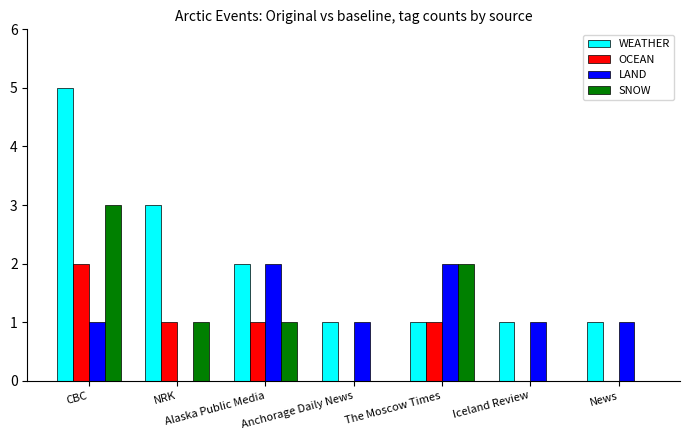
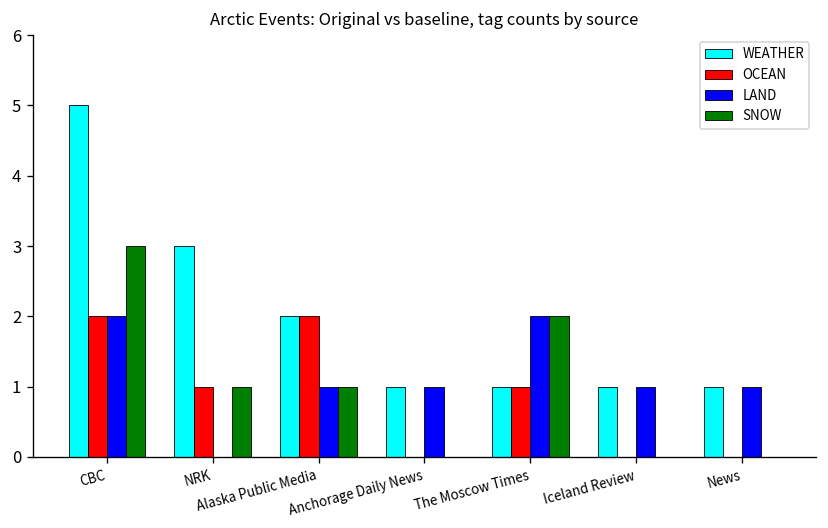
  {
    "WEATHER": {
      "CBC": 5,
      "NRK": 3,
      "Alaska Public Media": 2,
      "Anchorage Daily News": 1,
      "The Moscow Times": 1,
      "Iceland Review": 1,
      "News": 1
    },
    "OCEAN": {
      "CBC": 2,
      "NRK": 1,
-     "Alaska Public Media": 1,
+     "Alaska Public Media": 2,
      "Anchorage Daily News": 0,
      "The Moscow Times": 1,
      "Iceland Review": 0,
      "News": 0
    },
    "LAND": {
-     "CBC": 1,
+     "CBC": 2,
      "NRK": 0,
-     "Alaska Public Media": 2,
+     "Alaska Public Media": 1,
      "Anchorage Daily News": 1,
      "The Moscow Times": 2,
      "Iceland Review": 1,
      "News": 1
    },
    "SNOW": {
      "CBC": 3,
      "NRK": 1,
      "Alaska Public Media": 1,
      "Anchorage Daily News": 0,
      "The Moscow Times": 2,
      "Iceland Review": 0,
      "News": 0
    }
  }
